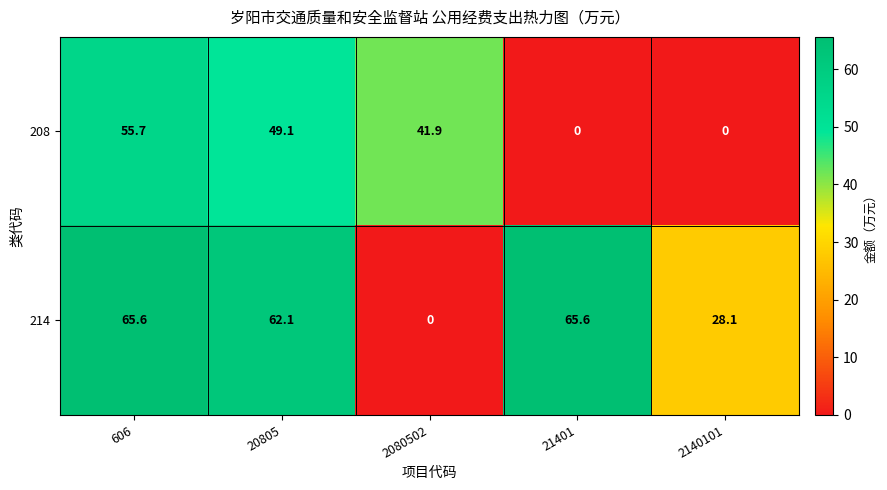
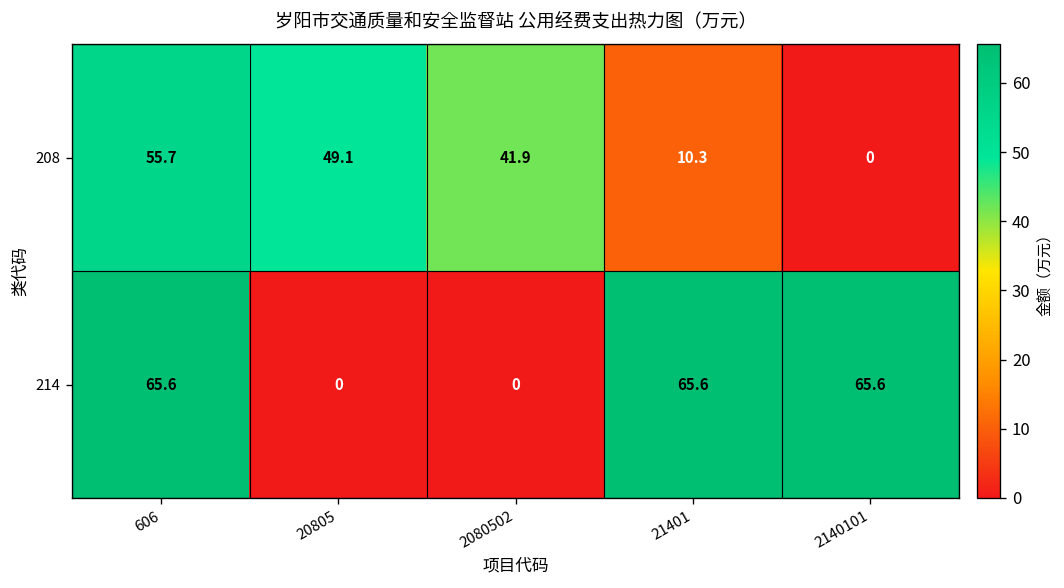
  {
    "208": {
      "606": 55.7,
      "20805": 49.1,
      "2080502": 41.9,
-     "21401": 0,
+     "21401": 10.3,
      "2140101": 0
    },
    "214": {
      "606": 65.6,
-     "20805": 62.1,
+     "20805": 0,
      "2080502": 0,
      "21401": 65.6,
-     "2140101": 28.1
+     "2140101": 65.6
    }
  }
